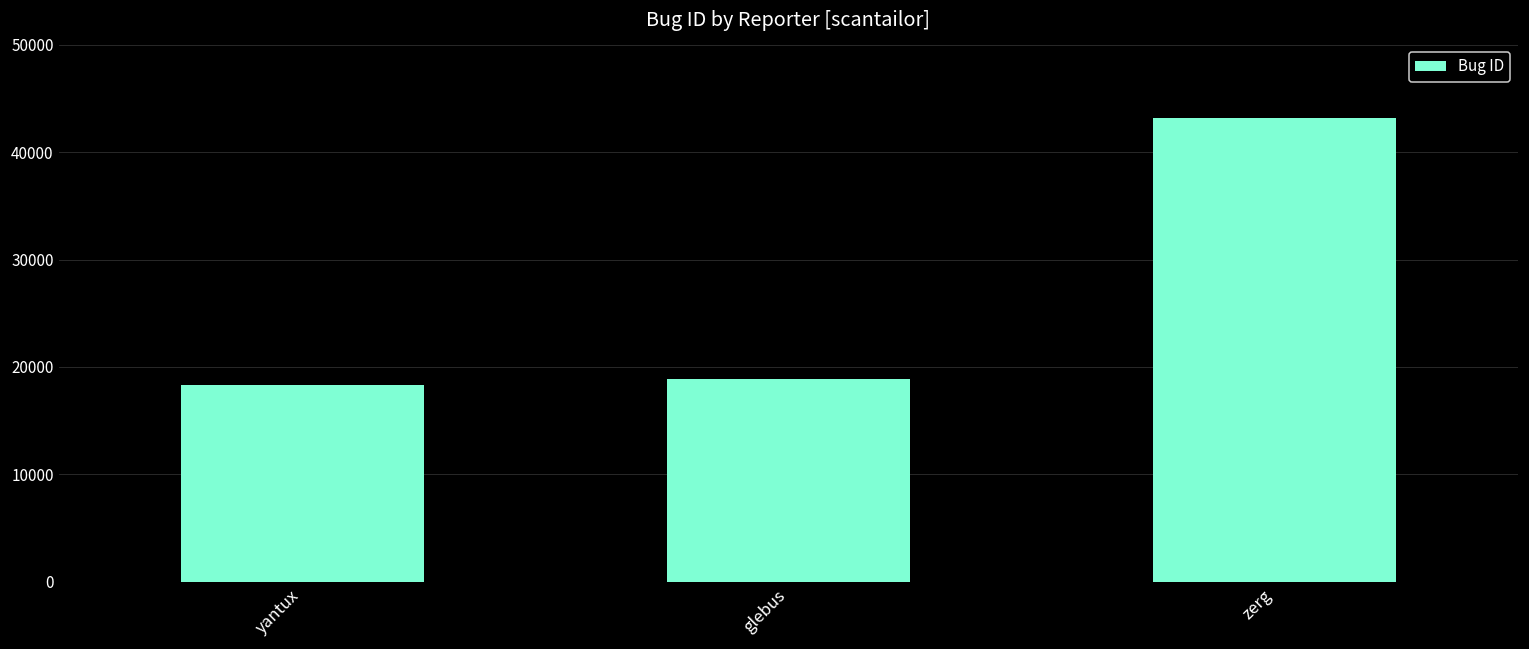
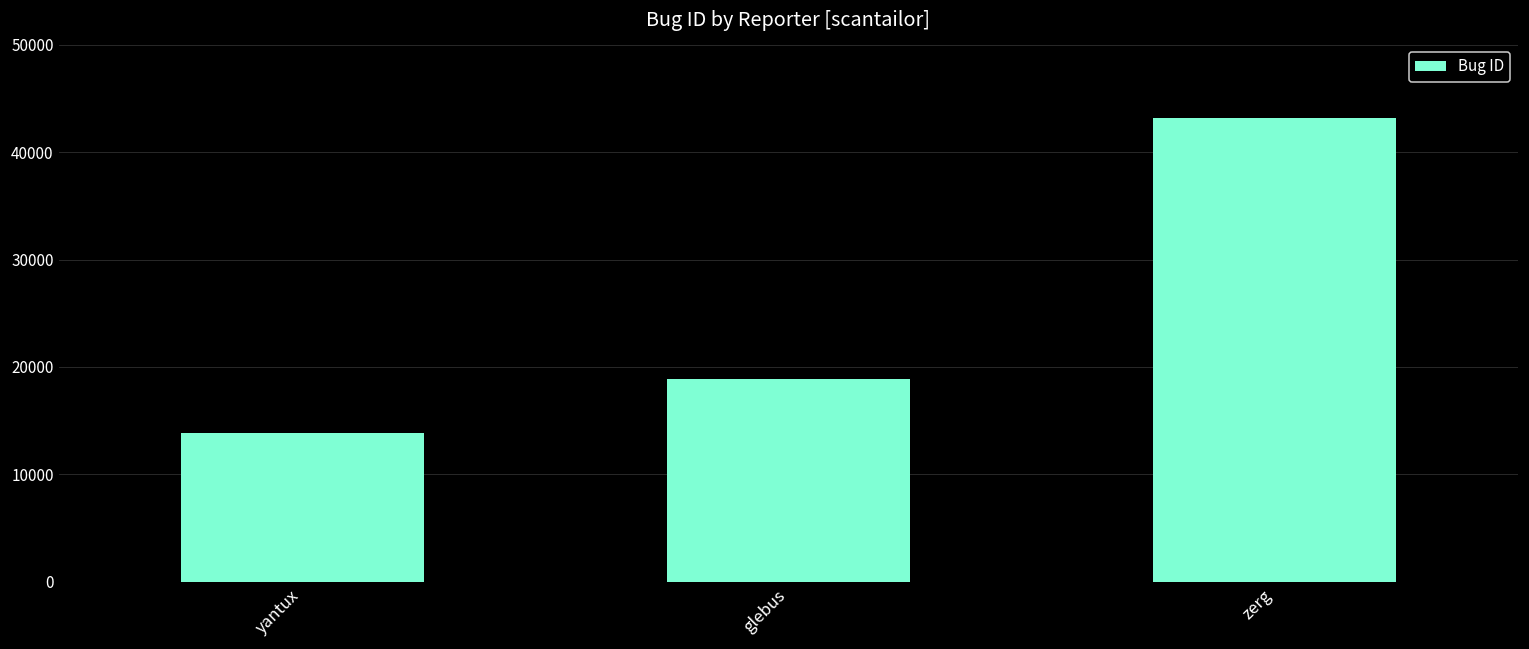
  {
-   "yantux": 18000,
+   "yantux": 14000,
    "glebus": 19000,
    "zerg": 43000
  }
